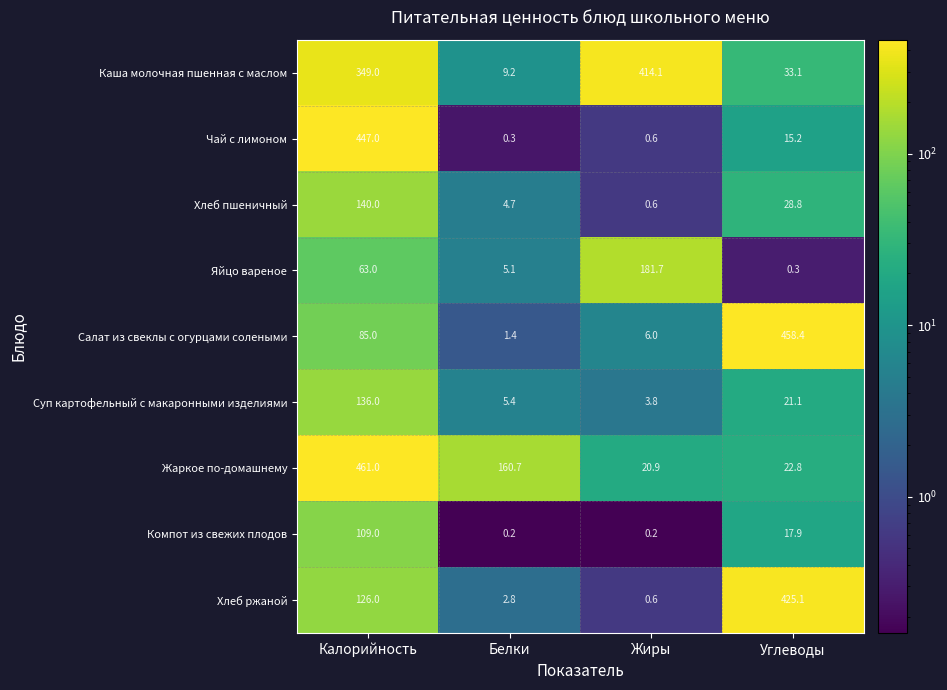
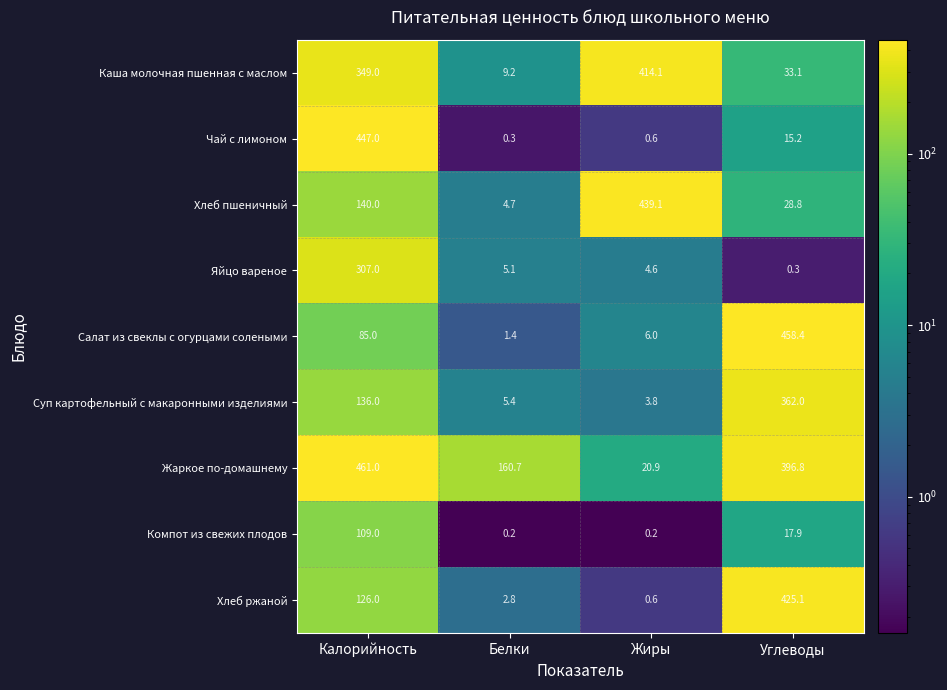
  {
    "Каша молочная пшенная с маслом": {
      "Калорийность": 349.0,
      "Белки": 9.2,
      "Жиры": 414.1,
      "Углеводы": 33.1
    },
    "Чай с лимоном": {
      "Калорийность": 447.0,
      "Белки": 0.3,
      "Жиры": 0.6,
      "Углеводы": 15.2
    },
    "Хлеб пшеничный": {
      "Калорийность": 140.0,
      "Белки": 4.7,
-     "Жиры": 0.6,
+     "Жиры": 439.1,
      "Углеводы": 28.8
    },
    "Яйцо вареное": {
-     "Калорийность": 63.0,
+     "Калорийность": 307.0,
      "Белки": 5.1,
-     "Жиры": 181.7,
+     "Жиры": 4.6,
      "Углеводы": 0.3
    },
    "Салат из свеклы с огурцами солеными": {
      "Калорийность": 85.0,
      "Белки": 1.4,
      "Жиры": 6.0,
      "Углеводы": 458.4
    },
    "Суп картофельный с макаронными изделиями": {
      "Калорийность": 136.0,
      "Белки": 5.4,
      "Жиры": 3.8,
-     "Углеводы": 21.1
+     "Углеводы": 362.0
    },
    "Жаркое по-домашнему": {
      "Калорийность": 461.0,
      "Белки": 160.7,
      "Жиры": 20.9,
-     "Углеводы": 22.8
+     "Углеводы": 396.8
    },
    "Компот из свежих плодов": {
      "Калорийность": 109.0,
      "Белки": 0.2,
      "Жиры": 0.2,
      "Углеводы": 17.9
    },
    "Хлеб ржаной": {
      "Калорийность": 126.0,
      "Белки": 2.8,
      "Жиры": 0.6,
      "Углеводы": 425.1
    }
  }
